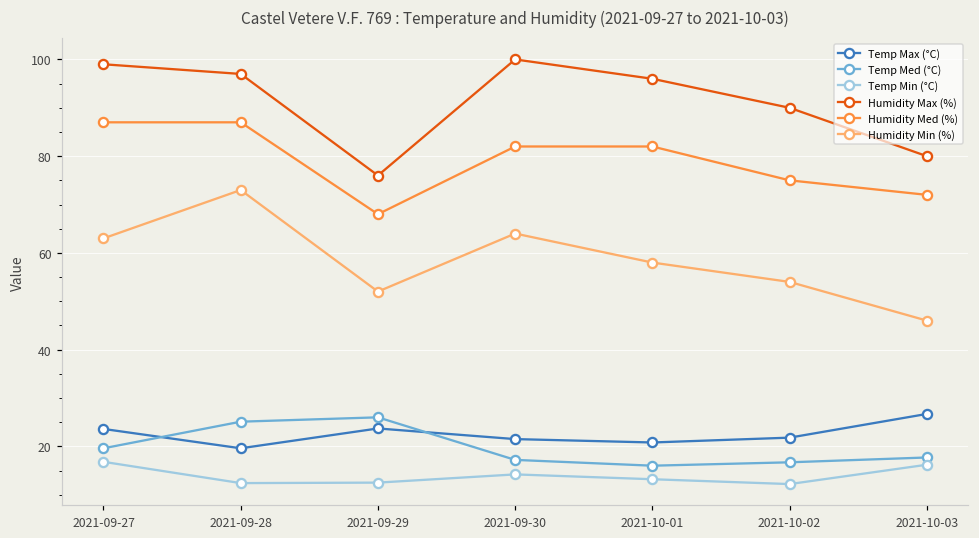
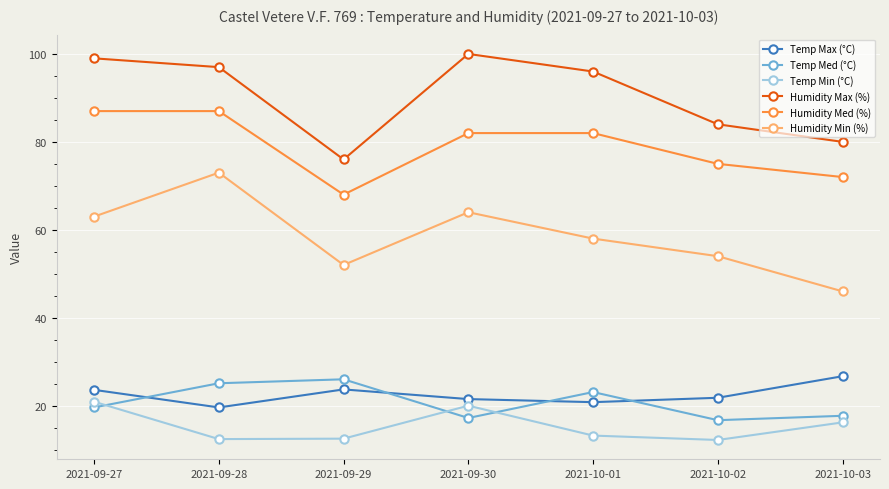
  {
    "Temp Max (°C)": {
      "2021-09-27": 24,
      "2021-09-28": 20,
      "2021-09-29": 24,
      "2021-09-30": 22,
      "2021-10-01": 21,
      "2021-10-02": 22,
      "2021-10-03": 27
    },
    "Temp Med (°C)": {
      "2021-09-27": 20,
      "2021-09-28": 25,
      "2021-09-29": 26,
      "2021-09-30": 17,
-     "2021-10-01": 16,
+     "2021-10-01": 23,
      "2021-10-02": 17,
      "2021-10-03": 18
    },
    "Temp Min (°C)": {
-     "2021-09-27": 17,
+     "2021-09-27": 21,
      "2021-09-28": 12,
      "2021-09-29": 13,
-     "2021-09-30": 14,
+     "2021-09-30": 20,
      "2021-10-01": 13,
      "2021-10-02": 12,
      "2021-10-03": 16
    },
    "Humidity Max (%)": {
      "2021-09-27": 99,
      "2021-09-28": 97,
      "2021-09-29": 76,
      "2021-09-30": 100,
      "2021-10-01": 96,
-     "2021-10-02": 90,
+     "2021-10-02": 84,
      "2021-10-03": 80
    }
  }
